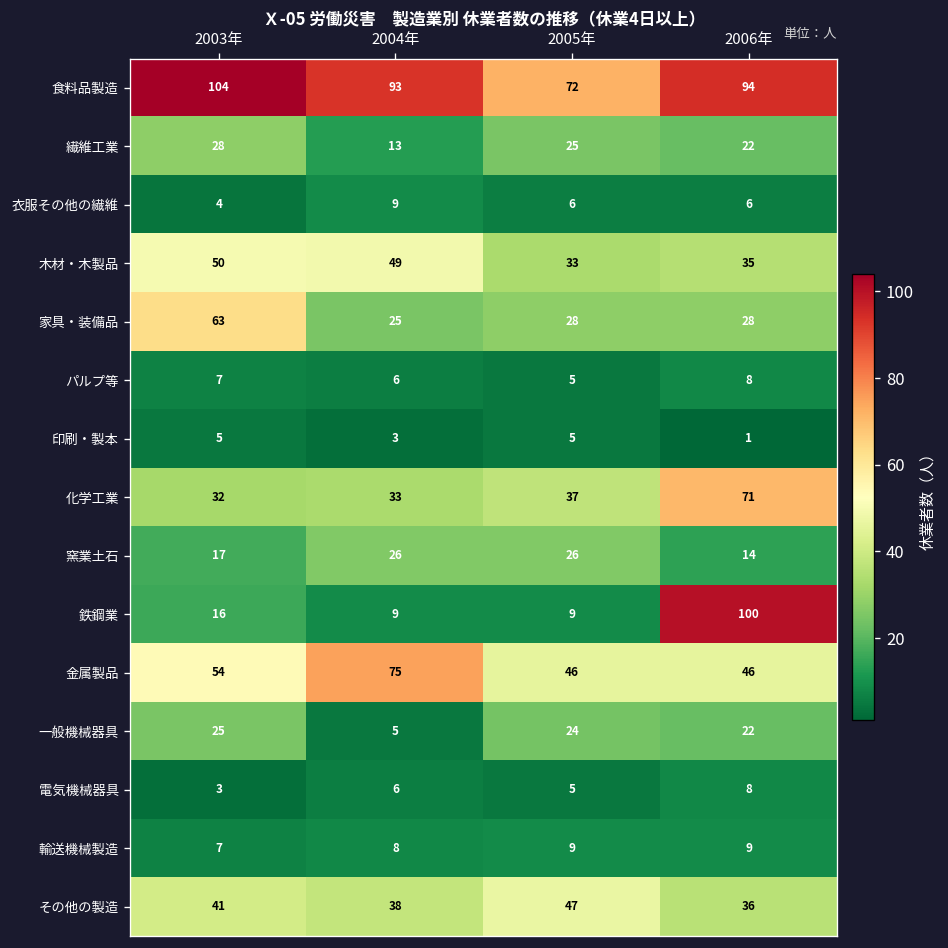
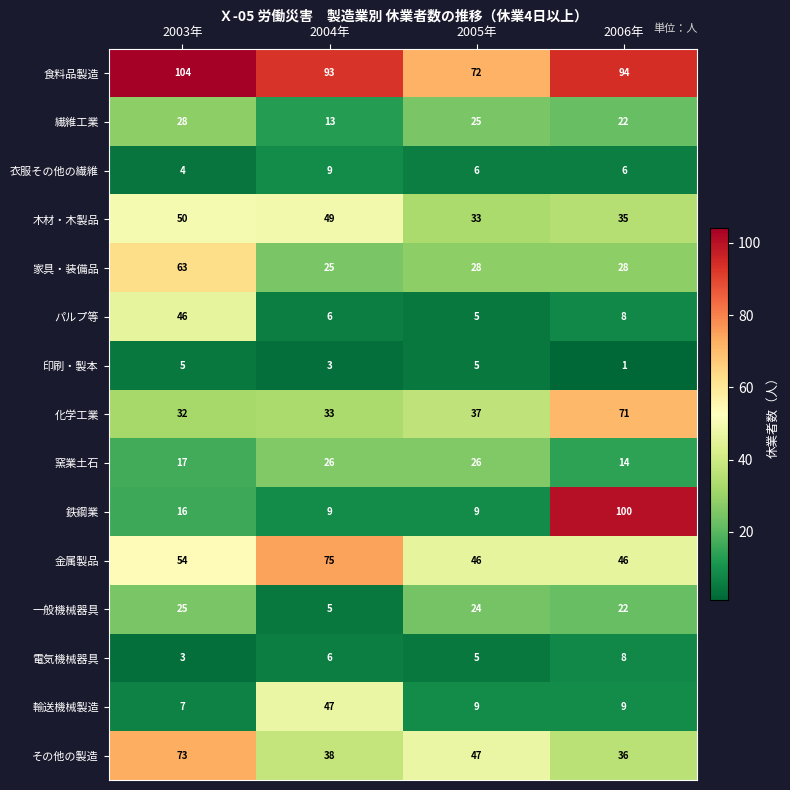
  {
    "食料品製造": {
      "2003年": 104,
      "2004年": 93,
      "2005年": 72,
      "2006年": 94
    },
    "繊維工業": {
      "2003年": 28,
      "2004年": 13,
      "2005年": 25,
      "2006年": 22
    },
    "衣服その他の繊維": {
      "2003年": 4,
      "2004年": 9,
      "2005年": 6,
      "2006年": 6
    },
    "木材・木製品": {
      "2003年": 50,
      "2004年": 49,
      "2005年": 33,
      "2006年": 35
    },
    "家具・装備品": {
      "2003年": 63,
      "2004年": 25,
      "2005年": 28,
      "2006年": 28
    },
    "パルプ等": {
-     "2003年": 7,
+     "2003年": 46,
      "2004年": 6,
      "2005年": 5,
      "2006年": 8
    },
    "印刷・製本": {
      "2003年": 5,
      "2004年": 3,
      "2005年": 5,
      "2006年": 1
    },
    "化学工業": {
      "2003年": 32,
      "2004年": 33,
      "2005年": 37,
      "2006年": 71
    },
    "窯業土石": {
      "2003年": 17,
      "2004年": 26,
      "2005年": 26,
      "2006年": 14
    },
    "鉄鋼業": {
      "2003年": 16,
      "2004年": 9,
      "2005年": 9,
      "2006年": 100
    },
    "金属製品": {
      "2003年": 54,
      "2004年": 75,
      "2005年": 46,
      "2006年": 46
    },
    "一般機械器具": {
      "2003年": 25,
      "2004年": 5,
      "2005年": 24,
      "2006年": 22
    },
    "電気機械器具": {
      "2003年": 3,
      "2004年": 6,
      "2005年": 5,
      "2006年": 8
    },
    "輸送機械製造": {
      "2003年": 7,
-     "2004年": 8,
+     "2004年": 47,
      "2005年": 9,
      "2006年": 9
    },
    "その他の製造": {
-     "2003年": 41,
+     "2003年": 73,
      "2004年": 38,
      "2005年": 47,
      "2006年": 36
    }
  }
